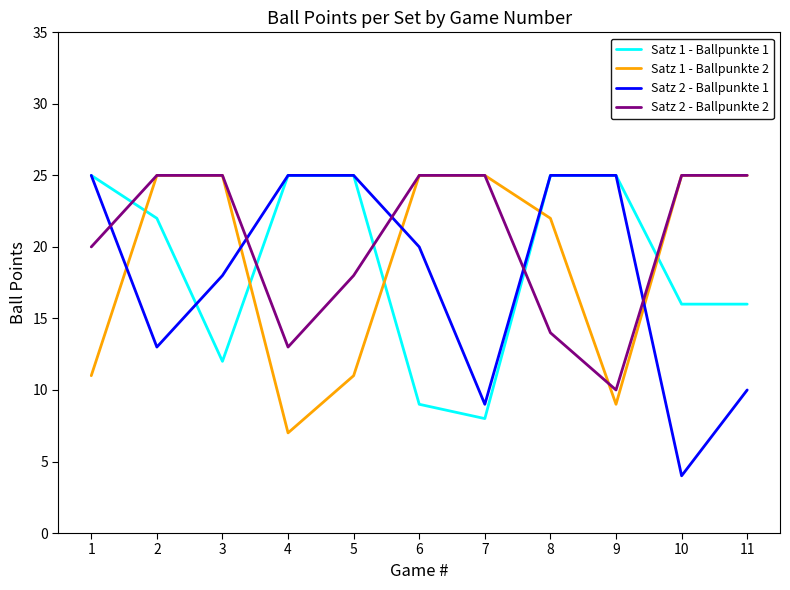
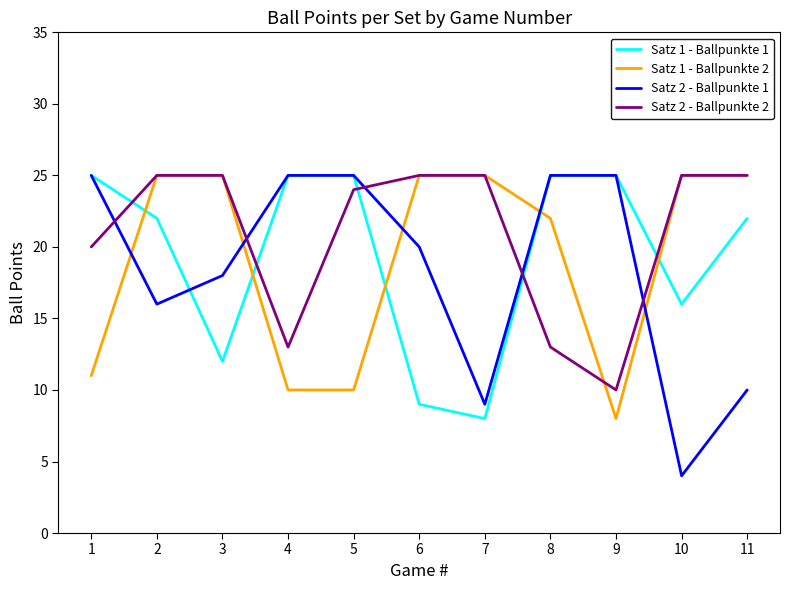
  {
    "Satz 1 - Ballpunkte 1": {
      "2": 22,
      "3": 12,
      "6": 9,
      "7": 8,
      "10": 16,
-     "11": 16
+     "11": 22
    },
    "Satz 1 - Ballpunkte 2": {
      "1": 11,
-     "4": 7,
-     "5": 11,
+     "4": 10,
+     "5": 10,
      "8": 22,
-     "9": 9
+     "9": 8
    },
    "Satz 2 - Ballpunkte 1": {
-     "2": 13,
+     "2": 16,
      "3": 18,
      "6": 20,
      "7": 9,
      "10": 4,
      "11": 10
    },
    "Satz 2 - Ballpunkte 2": {
      "1": 20,
      "4": 13,
-     "5": 18,
-     "8": 14,
+     "5": 24,
+     "8": 13,
      "9": 10
    }
  }
